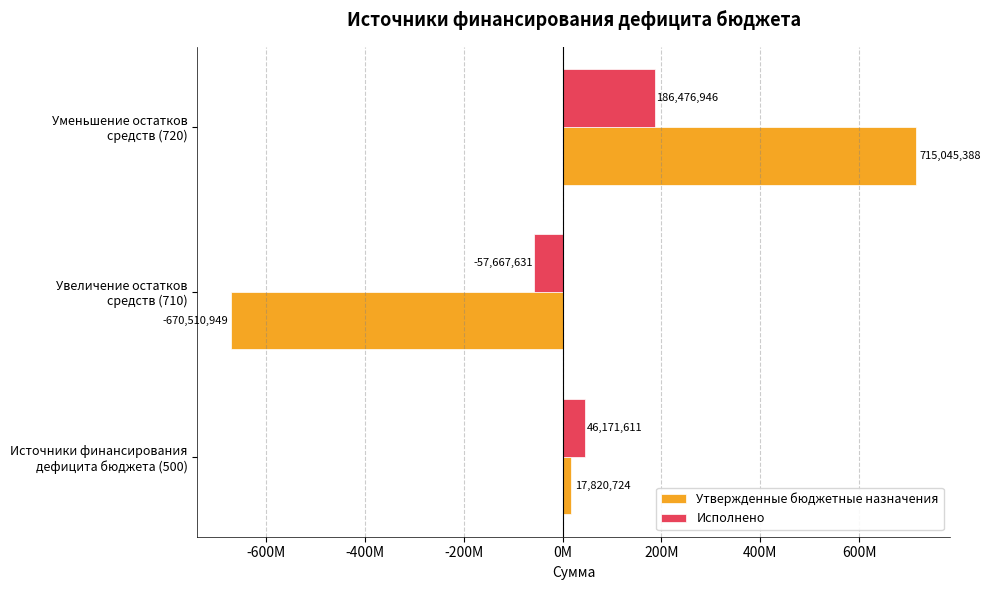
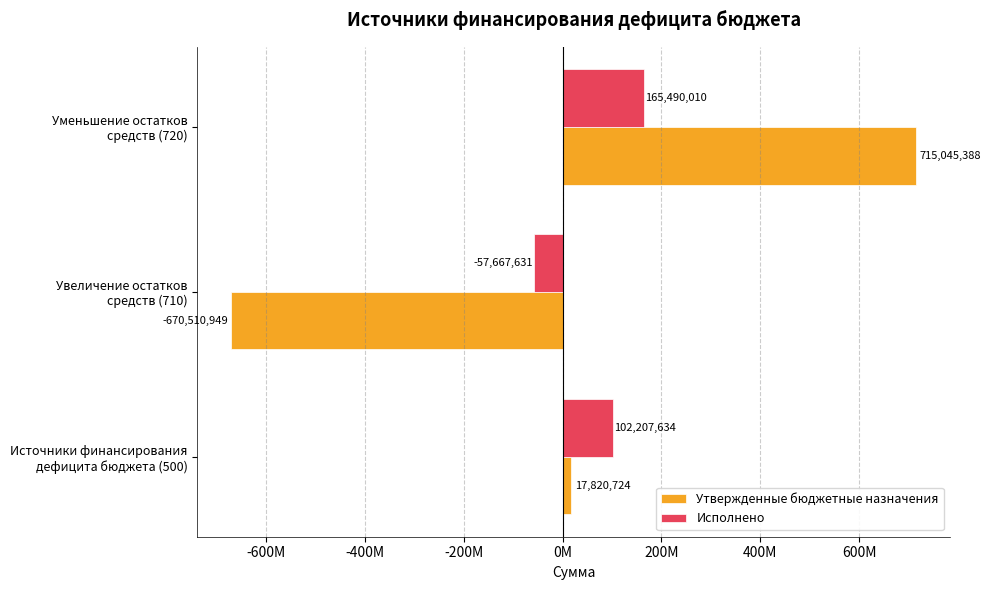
  {
    "Утвержденные бюджетные назначения": {
      "Уменьшение остатков средств (720)": "715,045,388",
      "Увеличение остатков средств (710)": "-670,510,949",
      "Источники финансирования дефицита бюджета (500)": "17,820,724"
    },
    "Исполнено": {
-     "Уменьшение остатков средств (720)": "186,476,946",
+     "Уменьшение остатков средств (720)": "165,490,010",
      "Увеличение остатков средств (710)": "-57,667,631",
-     "Источники финансирования дефицита бюджета (500)": "46,171,611"
+     "Источники финансирования дефицита бюджета (500)": "102,207,634"
    }
  }
